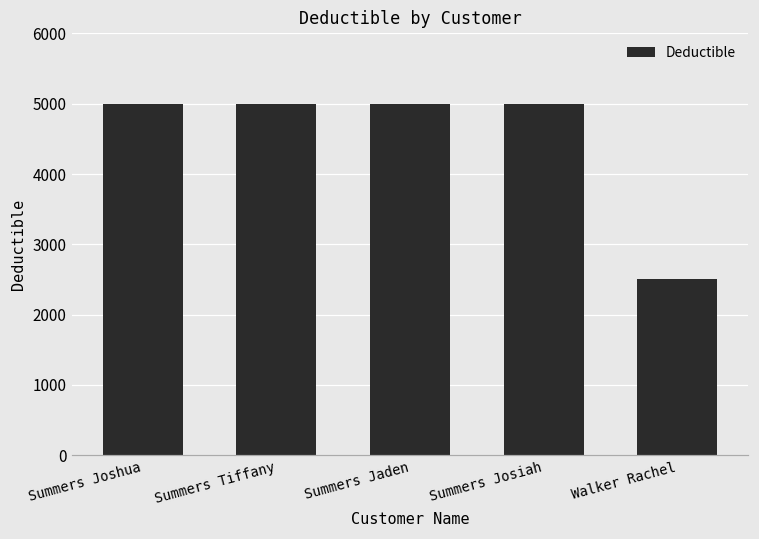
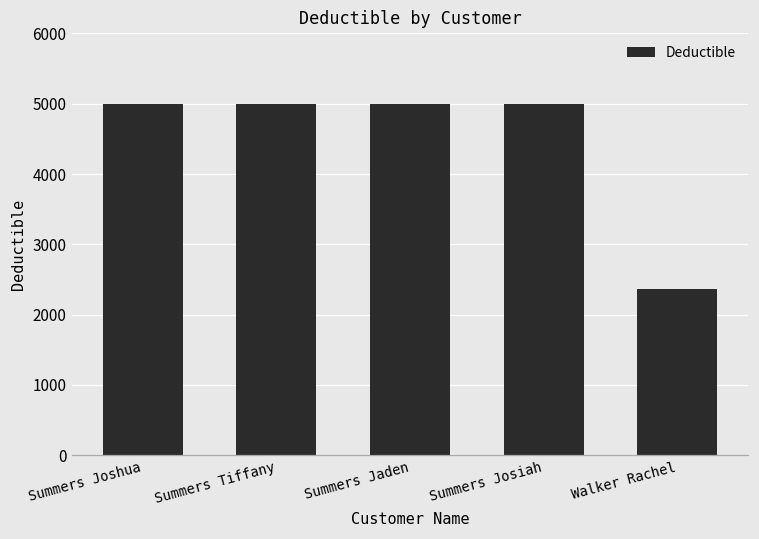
  {
    "Summers Joshua": 5000,
    "Summers Tiffany": 5000,
    "Summers Jaden": 5000,
    "Summers Josiah": 5000,
-   "Walker Rachel": 2500
+   "Walker Rachel": 2400
  }
